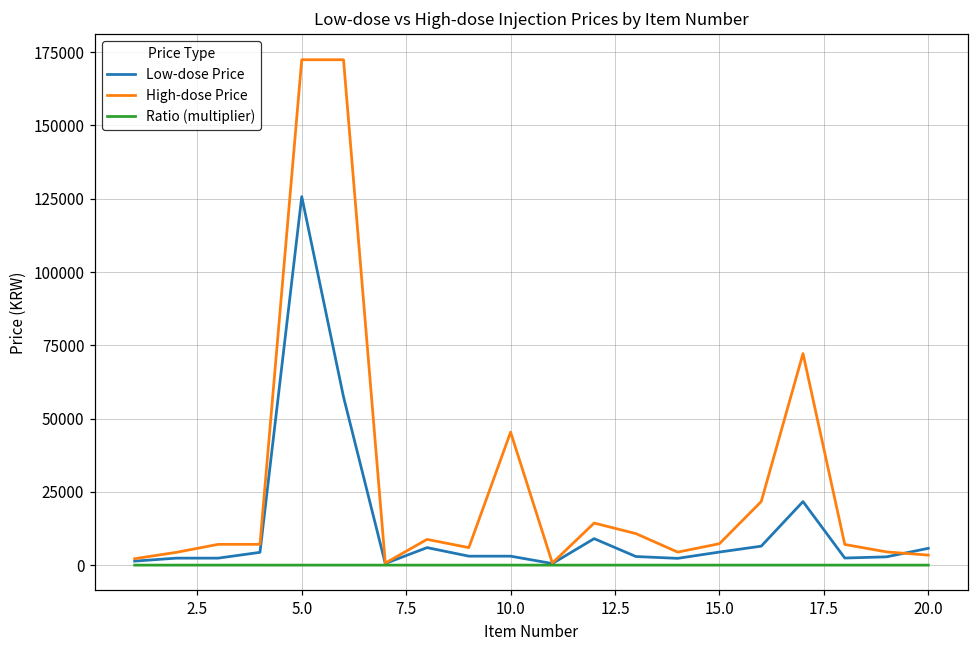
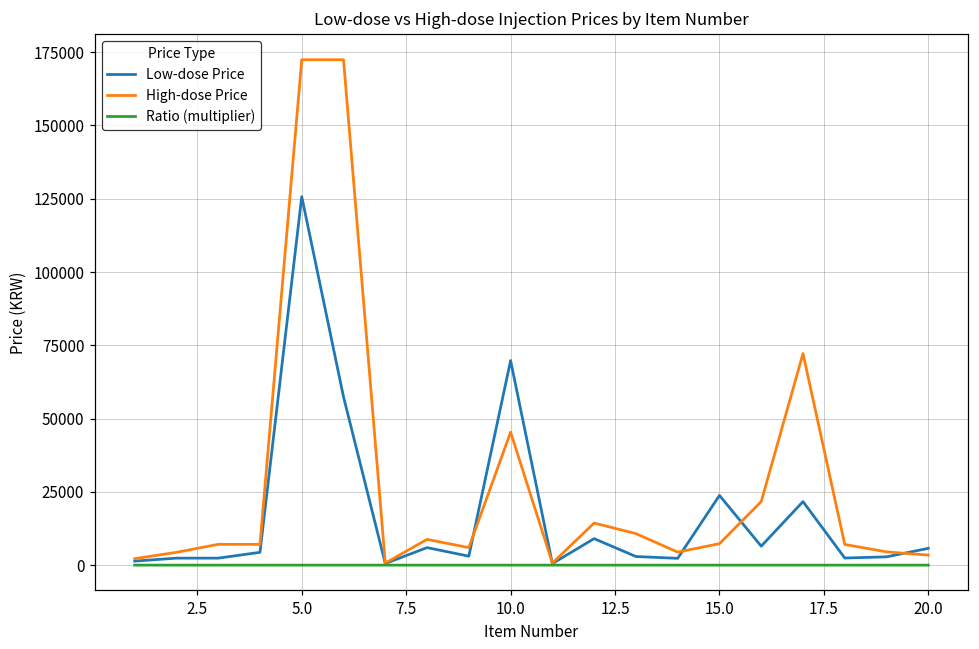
  {
    "Low-dose Price": {
      "5.0": 126000,
-     "10.0": 3000,
-     "15.0": 4000,
+     "10.0": 70000,
+     "15.0": 24000,
      "20.0": 6000
    },
    "High-dose Price": {
      "5.0": 172000,
      "10.0": 45000,
      "15.0": 7000,
      "20.0": 3000
    },
    "Ratio (multiplier)": {
      "5.0": 0,
      "10.0": 0,
      "15.0": 0,
      "20.0": 0
    }
  }
